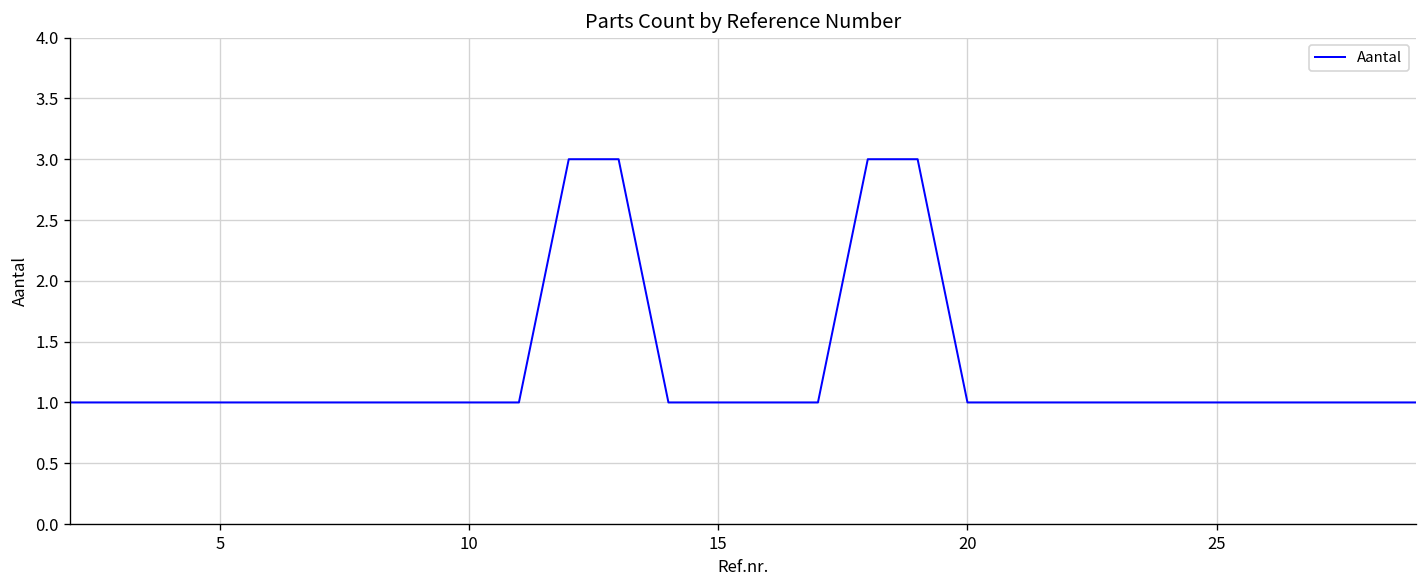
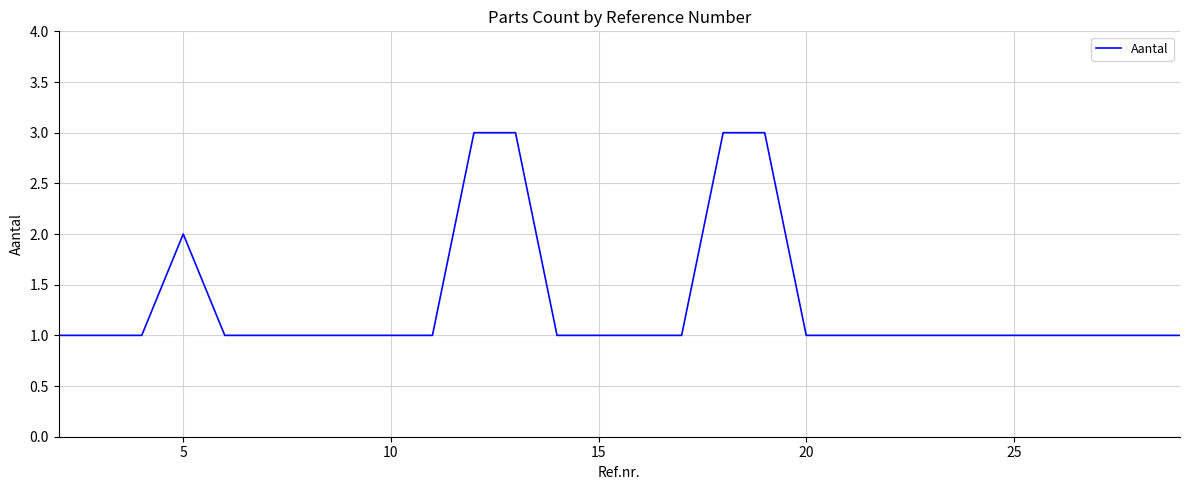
  {
-   "5": 1,
+   "5": 2,
    "10": 1,
    "15": 1,
    "20": 1,
    "25": 1
  }
